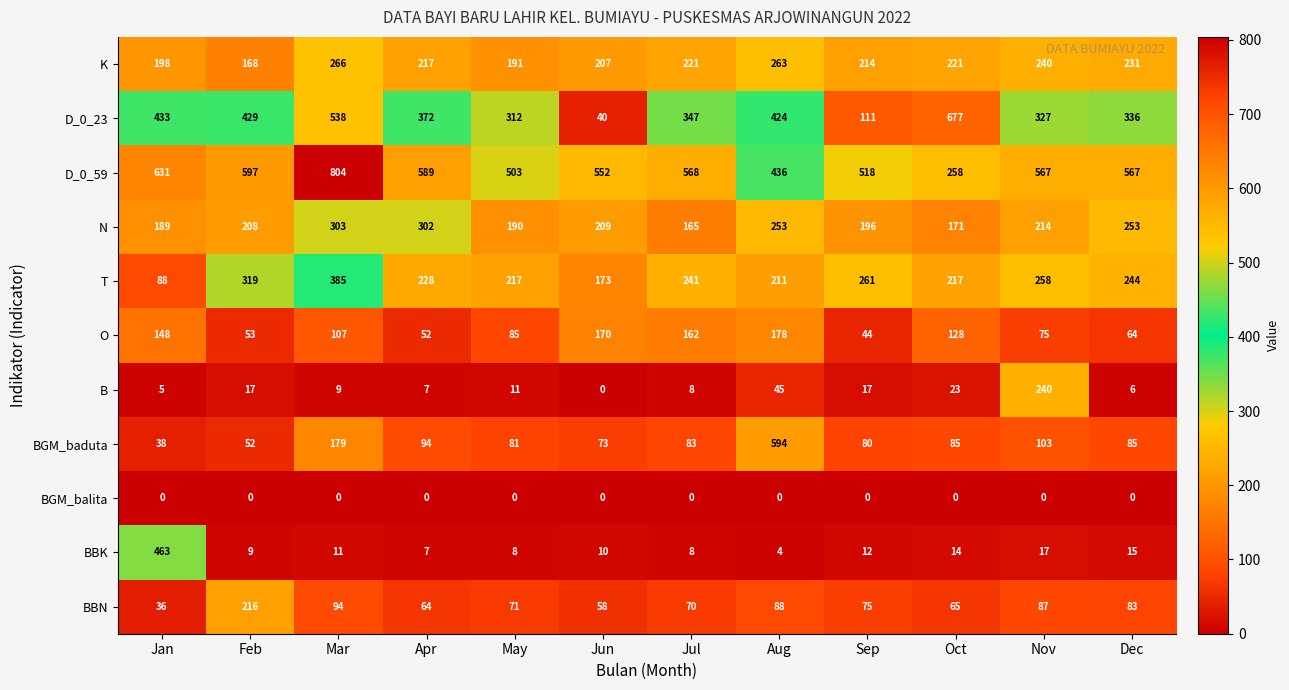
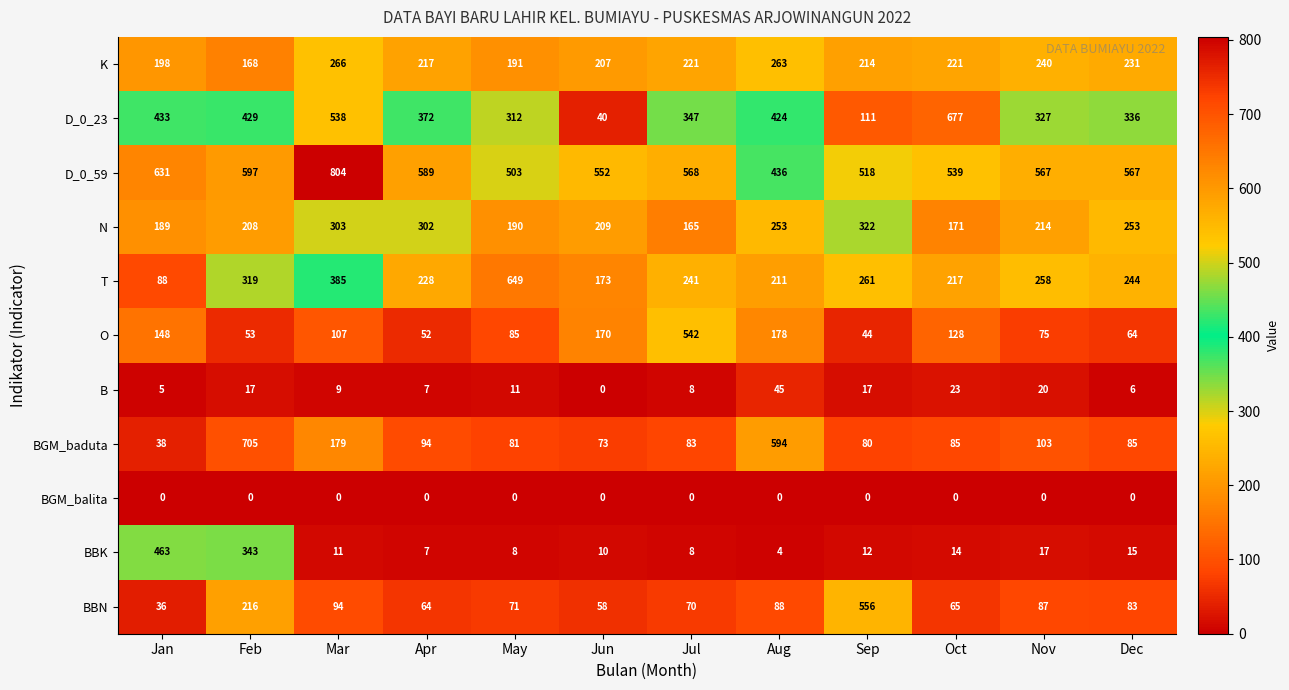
  {
    "K": {
      "Jan": 198,
      "Feb": 168,
      "Mar": 266,
      "Apr": 217,
      "May": 191,
      "Jun": 207,
      "Jul": 221,
      "Aug": 263,
      "Sep": 214,
      "Oct": 221,
      "Nov": 240
    },
    "D_0_23": {
      "Jan": 433,
      "Feb": 429,
      "Mar": 538,
      "Apr": 372,
      "May": 312,
      "Jun": 40,
      "Jul": 347,
      "Aug": 424,
      "Sep": 111,
      "Oct": 677,
      "Nov": 327,
      "Dec": 336
    },
    "D_0_59": {
      "Jan": 631,
      "Feb": 597,
      "Mar": 804,
      "Apr": 589,
      "May": 503,
      "Jun": 552,
      "Jul": 568,
      "Aug": 436,
      "Sep": 518,
-     "Oct": 258,
+     "Oct": 539,
      "Nov": 567,
      "Dec": 567
    },
    "N": {
      "Jan": 189,
      "Feb": 208,
      "Mar": 303,
      "Apr": 302,
      "May": 190,
      "Jun": 209,
      "Jul": 165,
      "Aug": 253,
-     "Sep": 196,
+     "Sep": 322,
      "Oct": 171,
      "Nov": 214,
      "Dec": 253
    },
    "T": {
      "Jan": 88,
      "Feb": 319,
      "Mar": 385,
      "Apr": 228,
-     "May": 217,
+     "May": 649,
      "Jun": 173,
      "Jul": 241,
      "Aug": 211,
      "Sep": 261,
      "Oct": 217,
      "Nov": 258,
      "Dec": 244
    },
    "O": {
      "Jan": 148,
      "Feb": 53,
      "Mar": 107,
      "Apr": 52,
      "May": 85,
      "Jun": 170,
-     "Jul": 162,
+     "Jul": 542,
      "Aug": 178,
      "Sep": 44,
      "Oct": 128,
      "Nov": 75,
      "Dec": 64
    },
    "B": {
      "Jan": 5,
      "Feb": 17,
      "Mar": 9,
      "Apr": 7,
      "May": 11,
      "Jun": 0,
      "Jul": 8,
      "Aug": 45,
      "Sep": 17,
      "Oct": 23,
-     "Nov": 240,
+     "Nov": 20,
      "Dec": 6
    },
    "BGM_baduta": {
      "Jan": 38,
-     "Feb": 52,
+     "Feb": 705,
      "Mar": 179,
      "Apr": 94,
      "May": 81,
      "Jun": 73,
      "Jul": 83,
      "Aug": 594,
      "Sep": 80,
      "Oct": 85,
      "Nov": 103,
      "Dec": 85
    },
    "BGM_balita": {
      "Jan": 0,
      "Feb": 0,
      "Mar": 0,
      "Apr": 0,
      "May": 0,
      "Jun": 0,
      "Jul": 0,
      "Aug": 0,
      "Sep": 0,
      "Oct": 0,
      "Nov": 0,
      "Dec": 0
    },
    "BBK": {
      "Jan": 463,
-     "Feb": 9,
+     "Feb": 343,
      "Mar": 11,
      "Apr": 7,
      "May": 8,
      "Jun": 10,
      "Jul": 8,
      "Aug": 4,
      "Sep": 12,
      "Oct": 14,
      "Nov": 17,
      "Dec": 15
    },
    "BBN": {
      "Jan": 36,
      "Feb": 216,
      "Mar": 94,
      "Apr": 64,
      "May": 71,
      "Jun": 58,
      "Jul": 70,
      "Aug": 88,
-     "Sep": 75,
+     "Sep": 556,
      "Oct": 65,
      "Nov": 87,
      "Dec": 83
    }
  }
